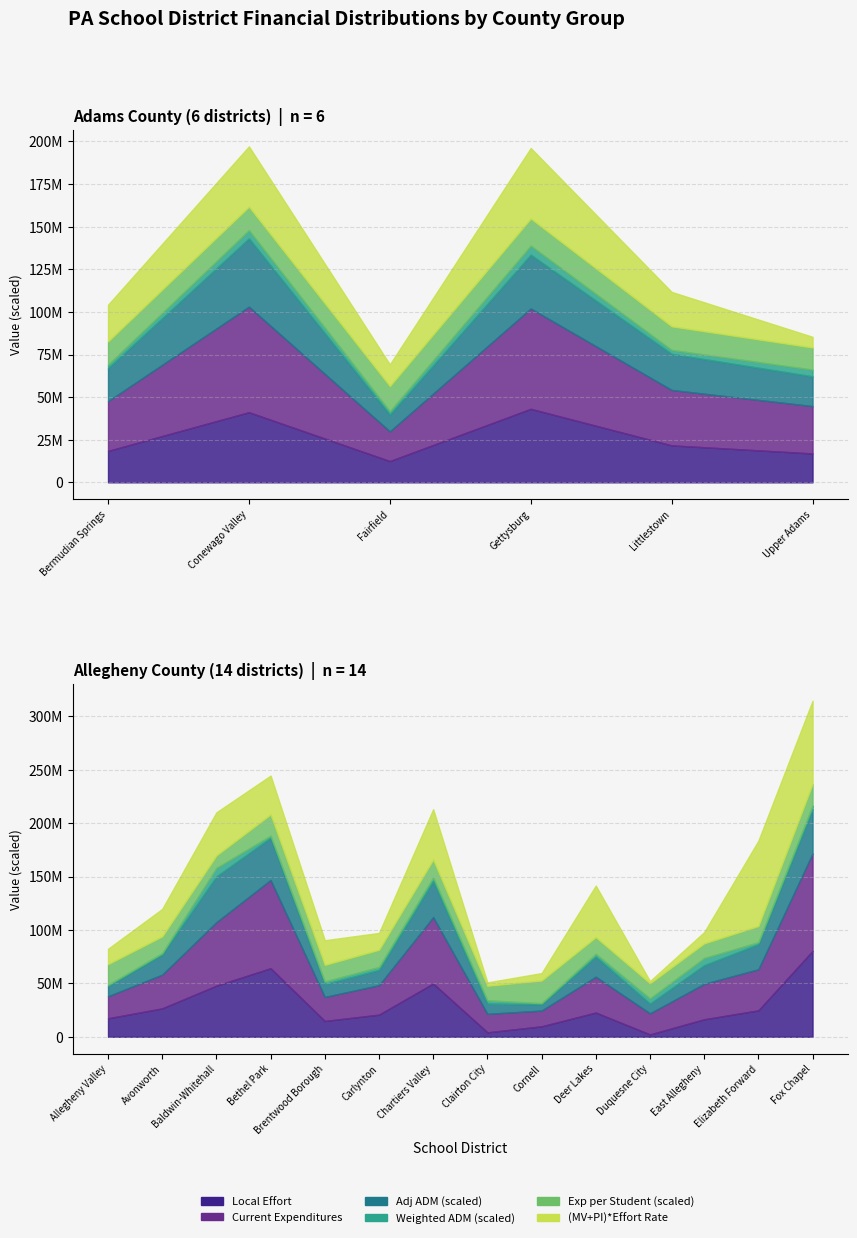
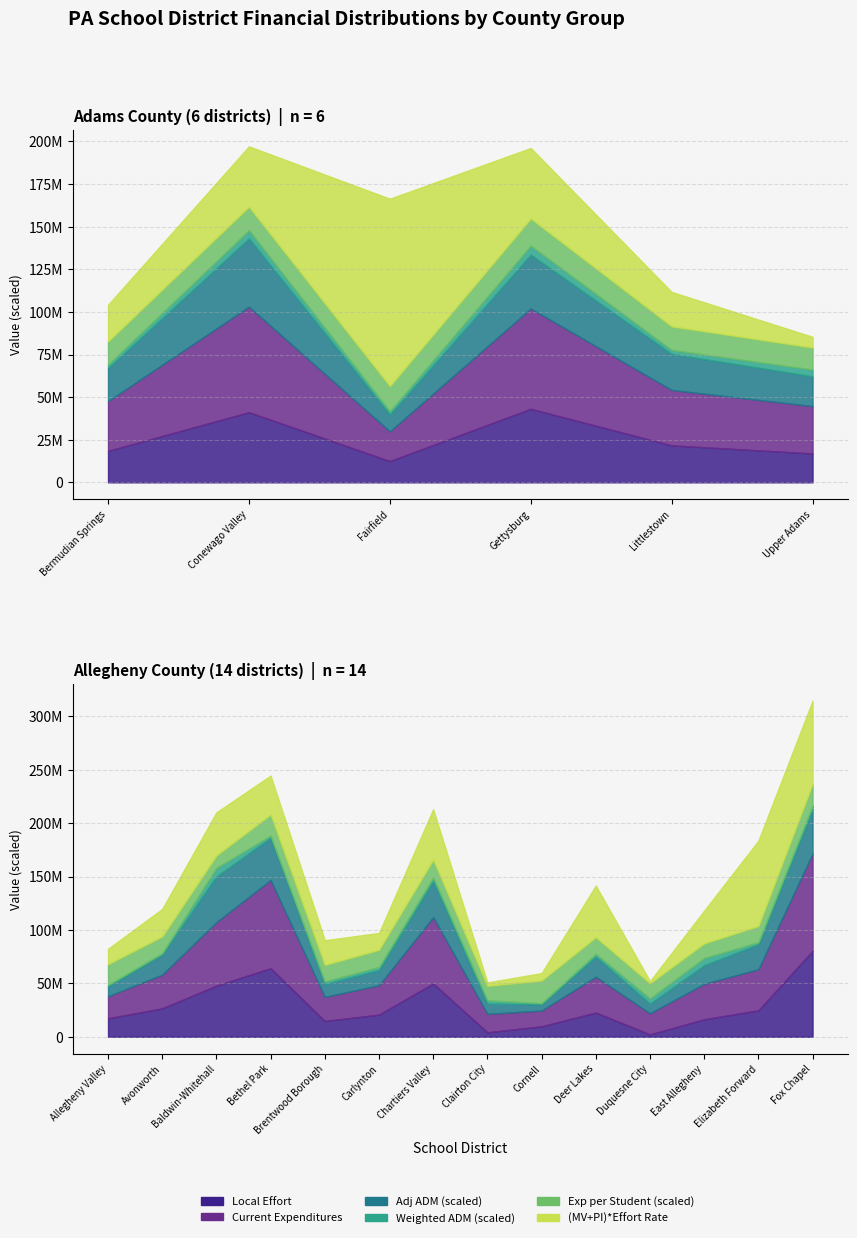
  {
    "Adams County (6 districts) | n = 6": {
      "Exp per Student (scaled)": {
        "Bermudian Springs": 14000000,
        "Conewago Valley": 14000000,
        "Fairfield": 15000000,
        "Gettysburg": 16000000,
        "Littlestown": 14000000,
        "Upper Adams": 13000000
      },
      "(MV+PI)*Effort Rate": {
        "Bermudian Springs": 21000000,
        "Conewago Valley": 35000000,
-       "Fairfield": 13000000,
+       "Fairfield": 110000000,
        "Gettysburg": 41000000,
        "Littlestown": 20000000,
        "Upper Adams": 6000000
      }
    },
    "Allegheny County (14 districts) | n = 14": {
      "Exp per Student (scaled)": {
        "Allegheny Valley": 19000000,
        "Avonworth": 16000000,
        "Baldwin-Whitehall": 12000000,
        "Bethel Park": 20000000,
        "Brentwood Borough": 16000000,
        "Carlynton": 16000000,
        "Chartiers Valley": 17000000,
        "Clairton City": 14000000,
        "Cornell": 21000000,
        "Deer Lakes": 16000000,
        "East Allegheny": 14000000,
        "Elizabeth Forward": 15000000,
        "Fox Chapel": 20000000
      },
      "(MV+PI)*Effort Rate": {
        "Allegheny Valley": 14000000,
        "Avonworth": 26000000,
        "Baldwin-Whitehall": 40000000,
        "Bethel Park": 36000000,
        "Brentwood Borough": 23000000,
        "Carlynton": 16000000,
        "Chartiers Valley": 47000000,
        "Clairton City": 3000000,
        "Cornell": 7000000,
        "Deer Lakes": 48000000,
-       "East Allegheny": 11000000,
+       "East Allegheny": 31000000,
        "Elizabeth Forward": 80000000,
        "Fox Chapel": 78000000
      }
    }
  }
